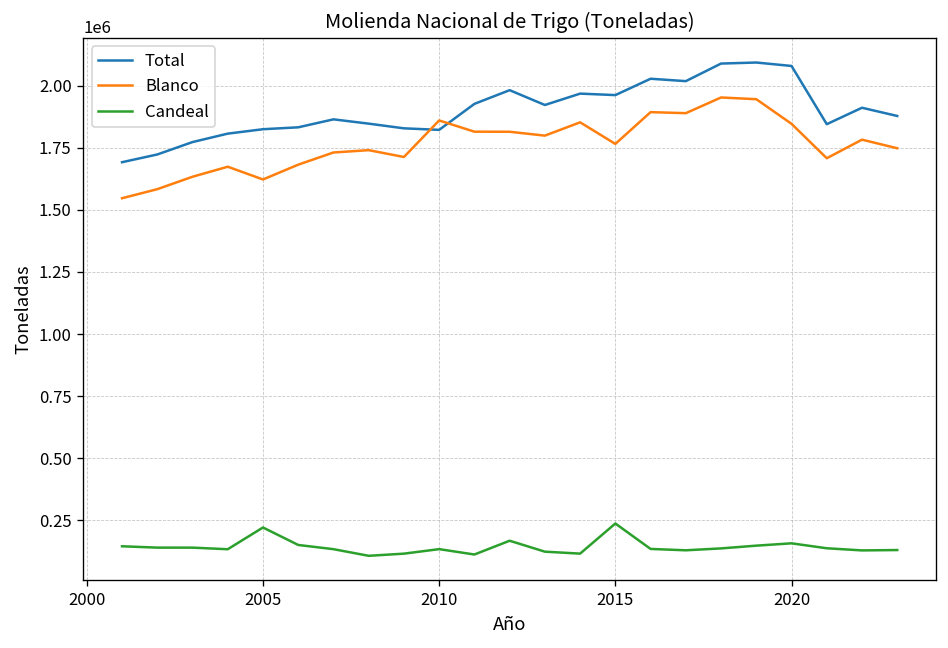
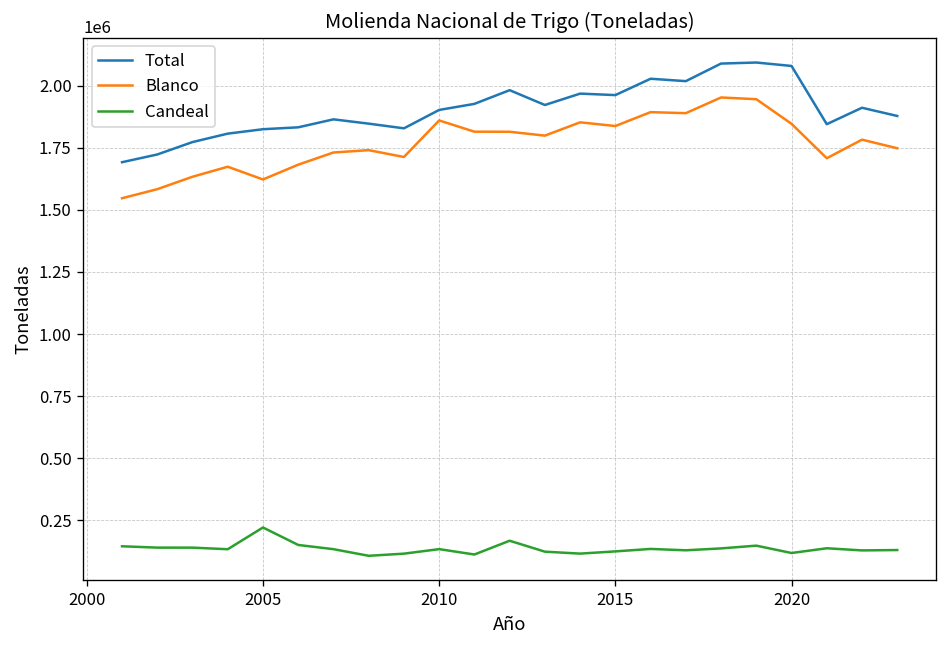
  {
    "Total": {
      "2005": 1820000,
-     "2010": 1820000,
+     "2010": 1900000,
      "2015": 1960000,
      "2020": 2080000
    },
    "Blanco": {
      "2005": 1620000,
      "2010": 1860000,
-     "2015": 1770000,
+     "2015": 1840000,
      "2020": 1850000
    },
    "Candeal": {
      "2005": 220000,
      "2010": 130000,
-     "2015": 240000,
-     "2020": 160000
+     "2015": 120000,
+     "2020": 120000
    }
  }
